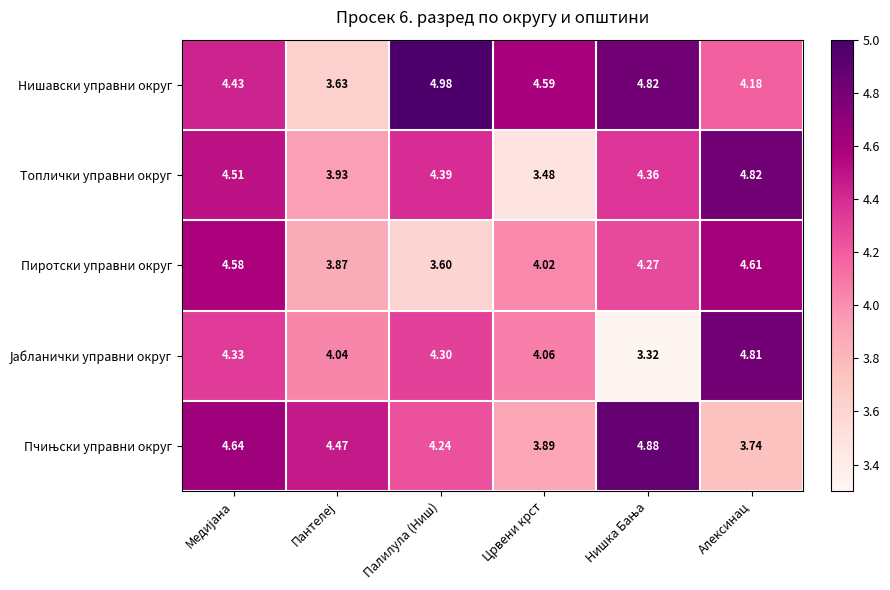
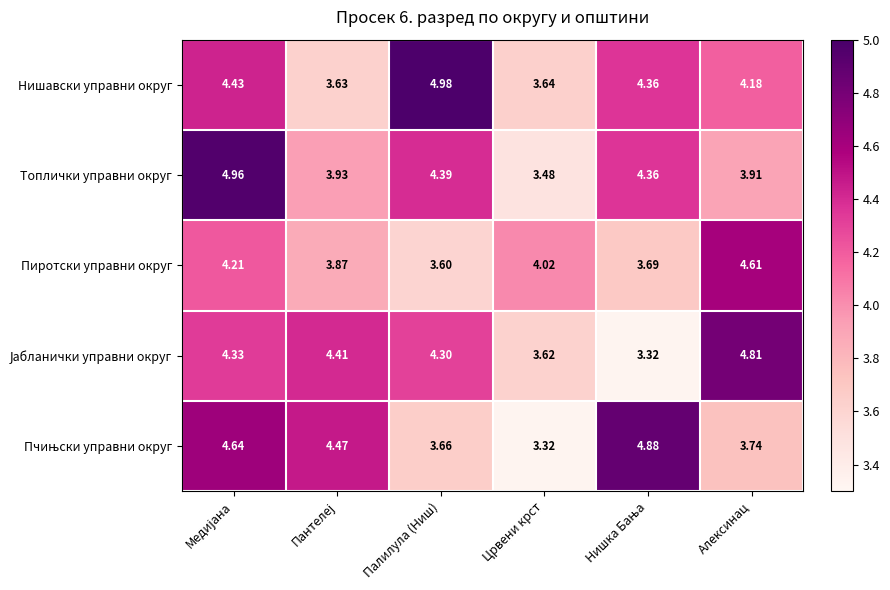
  {
    "Нишавски управни округ": {
      "Медијана": 4.43,
      "Пантелеј": 3.63,
      "Палилула (Ниш)": 4.98,
-     "Црвени крст": 4.59,
-     "Нишка Бања": 4.82,
+     "Црвени крст": 3.64,
+     "Нишка Бања": 4.36,
      "Алексинац": 4.18
    },
    "Топлички управни округ": {
-     "Медијана": 4.51,
+     "Медијана": 4.96,
      "Пантелеј": 3.93,
      "Палилула (Ниш)": 4.39,
      "Црвени крст": 3.48,
      "Нишка Бања": 4.36,
-     "Алексинац": 4.82
+     "Алексинац": 3.91
    },
    "Пиротски управни округ": {
-     "Медијана": 4.58,
+     "Медијана": 4.21,
      "Пантелеј": 3.87,
      "Палилула (Ниш)": 3.60,
      "Црвени крст": 4.02,
-     "Нишка Бања": 4.27,
+     "Нишка Бања": 3.69,
      "Алексинац": 4.61
    },
    "Јабланички управни округ": {
      "Медијана": 4.33,
-     "Пантелеј": 4.04,
+     "Пантелеј": 4.41,
      "Палилула (Ниш)": 4.30,
-     "Црвени крст": 4.06,
+     "Црвени крст": 3.62,
      "Нишка Бања": 3.32,
      "Алексинац": 4.81
    },
    "Пчињски управни округ": {
      "Медијана": 4.64,
      "Пантелеј": 4.47,
-     "Палилула (Ниш)": 4.24,
-     "Црвени крст": 3.89,
+     "Палилула (Ниш)": 3.66,
+     "Црвени крст": 3.32,
      "Нишка Бања": 4.88,
      "Алексинац": 3.74
    }
  }
